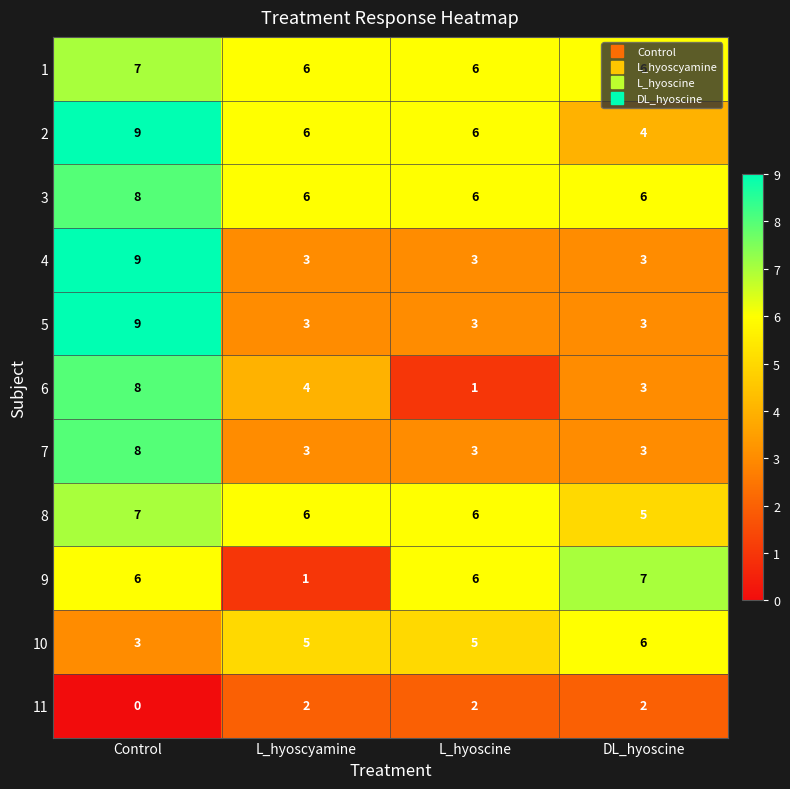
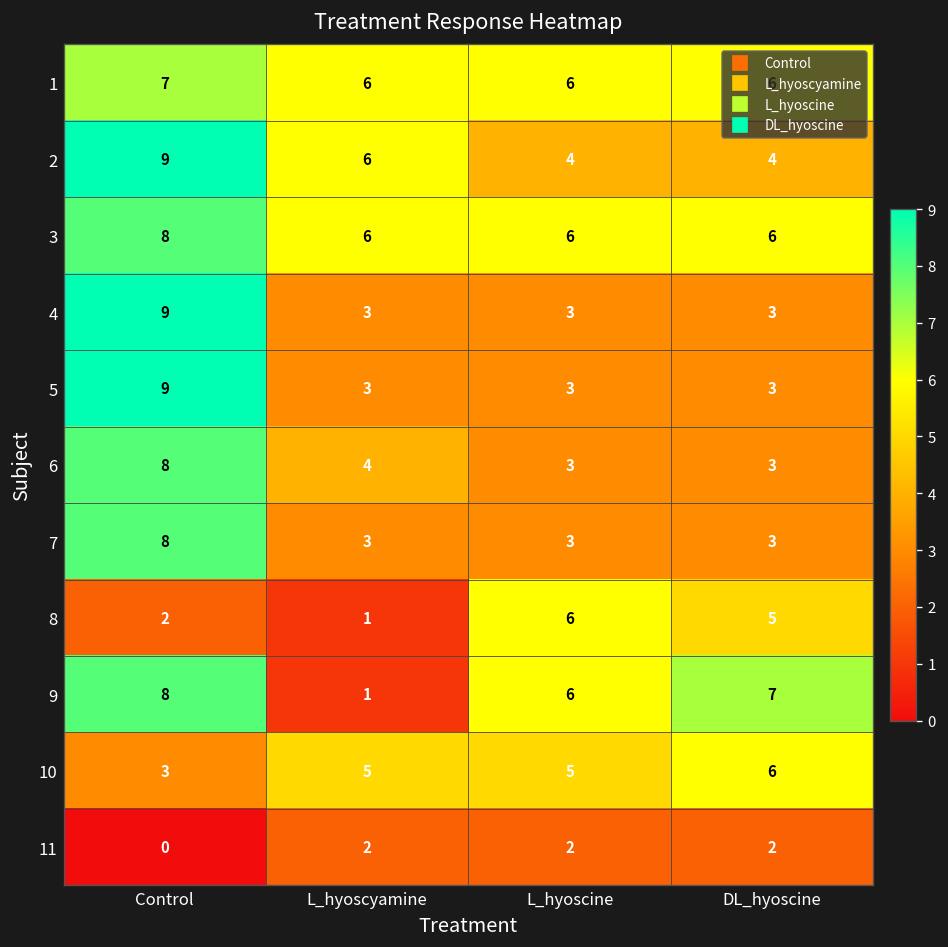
  {
    "1": {
      "Control": 7,
      "L_hyoscyamine": 6,
      "L_hyoscine": 6
    },
    "2": {
      "Control": 9,
      "L_hyoscyamine": 6,
-     "L_hyoscine": 6,
+     "L_hyoscine": 4,
      "DL_hyoscine": 4
    },
    "3": {
      "Control": 8,
      "L_hyoscyamine": 6,
      "L_hyoscine": 6,
      "DL_hyoscine": 6
    },
    "4": {
      "Control": 9,
      "L_hyoscyamine": 3,
      "L_hyoscine": 3,
      "DL_hyoscine": 3
    },
    "5": {
      "Control": 9,
      "L_hyoscyamine": 3,
      "L_hyoscine": 3,
      "DL_hyoscine": 3
    },
    "6": {
      "Control": 8,
      "L_hyoscyamine": 4,
-     "L_hyoscine": 1,
+     "L_hyoscine": 3,
      "DL_hyoscine": 3
    },
    "7": {
      "Control": 8,
      "L_hyoscyamine": 3,
      "L_hyoscine": 3,
      "DL_hyoscine": 3
    },
    "8": {
-     "Control": 7,
-     "L_hyoscyamine": 6,
+     "Control": 2,
+     "L_hyoscyamine": 1,
      "L_hyoscine": 6,
      "DL_hyoscine": 5
    },
    "9": {
-     "Control": 6,
+     "Control": 8,
      "L_hyoscyamine": 1,
      "L_hyoscine": 6,
      "DL_hyoscine": 7
    },
    "10": {
      "Control": 3,
      "L_hyoscyamine": 5,
      "L_hyoscine": 5,
      "DL_hyoscine": 6
    },
    "11": {
      "Control": 0,
      "L_hyoscyamine": 2,
      "L_hyoscine": 2,
      "DL_hyoscine": 2
    }
  }
